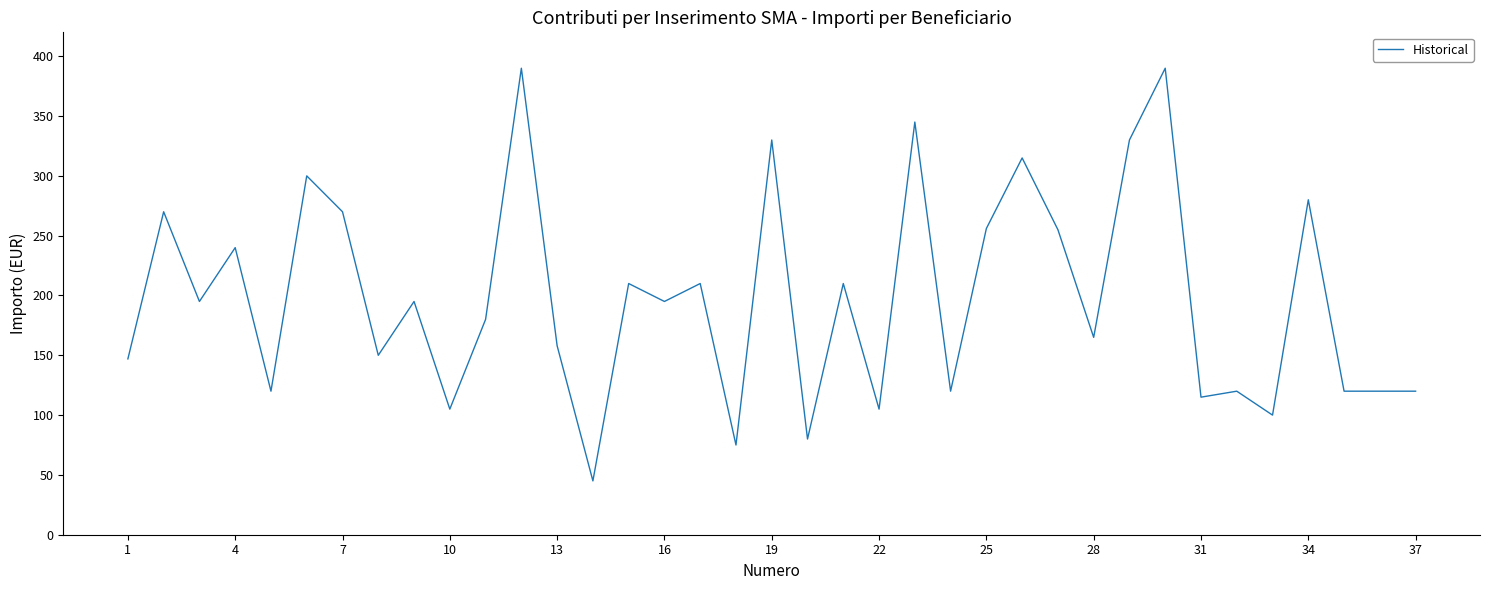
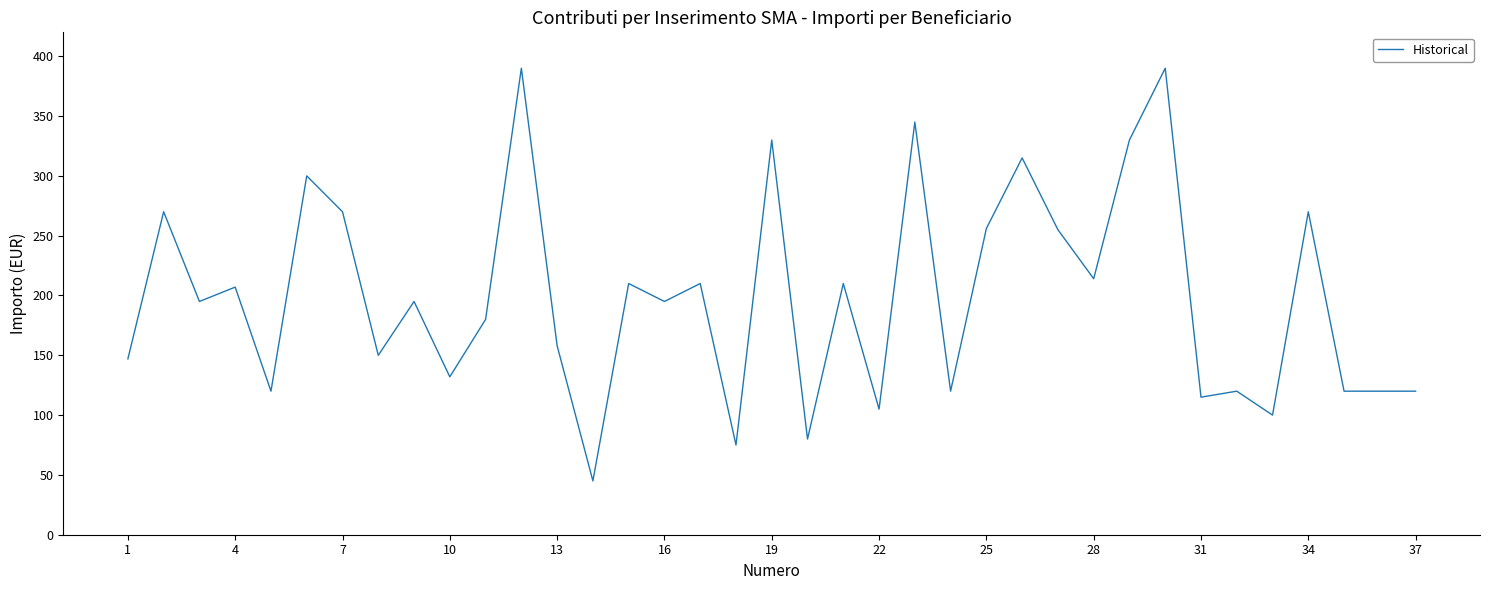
  {
    "1": 147,
-   "4": 240,
+   "4": 207,
    "7": 270,
-   "10": 105,
+   "10": 132,
    "13": 158,
    "16": 195,
    "19": 330,
    "22": 105,
    "25": 256,
-   "28": 165,
+   "28": 214,
    "31": 115,
-   "34": 280,
+   "34": 270,
    "37": 120
  }
